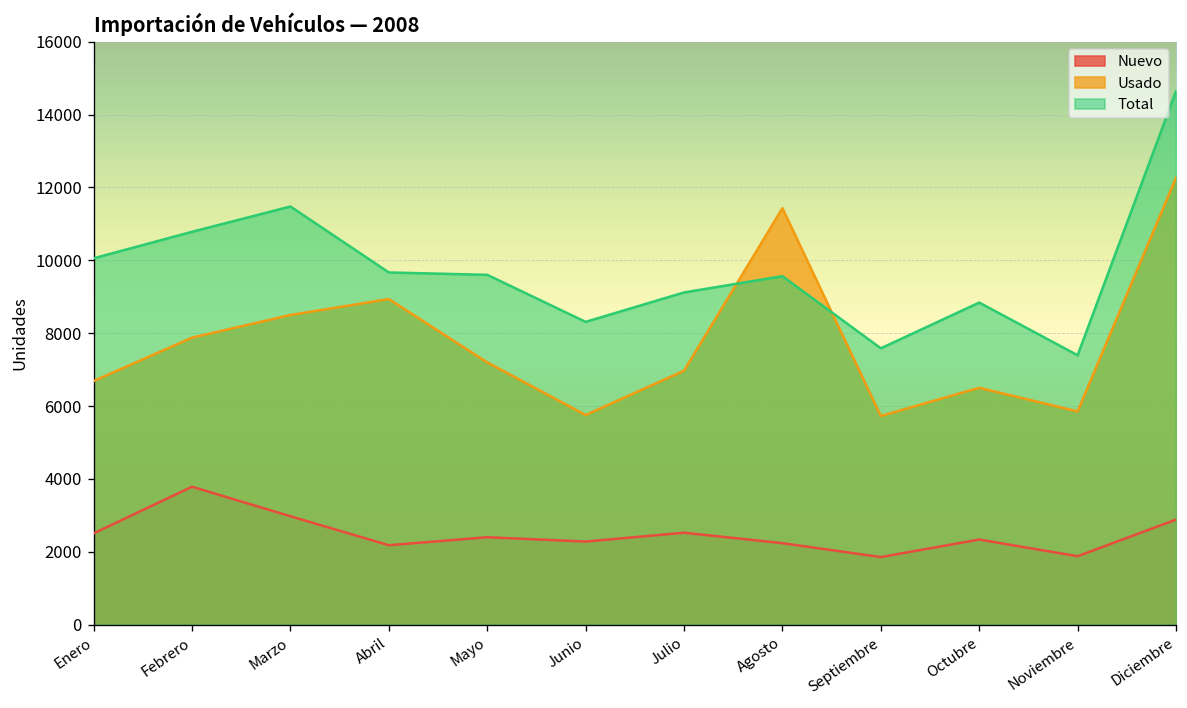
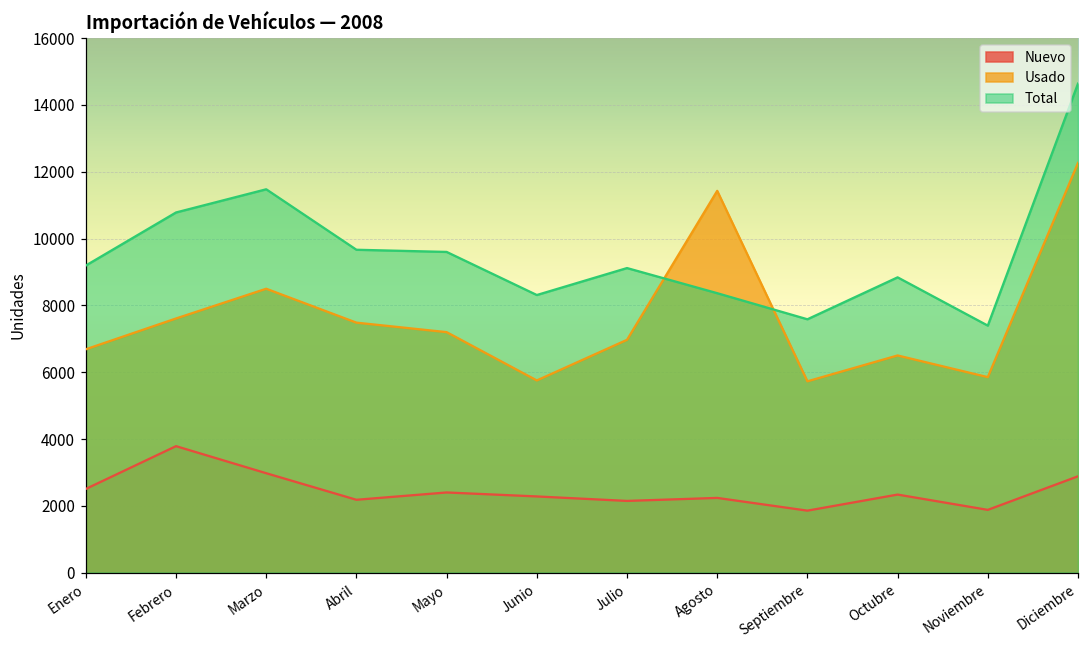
  {
    "Nuevo": {
      "Enero": 2500,
      "Febrero": 3800,
      "Marzo": 3000,
      "Abril": 2200,
      "Mayo": 2400,
      "Junio": 2300,
-     "Julio": 2500,
+     "Julio": 2100,
      "Agosto": 2200,
      "Septiembre": 1900,
      "Octubre": 2300,
      "Noviembre": 1900,
      "Diciembre": 2900
    },
    "Usado": {
      "Enero": 6700,
-     "Febrero": 7900,
+     "Febrero": 7600,
      "Marzo": 8500,
-     "Abril": 8900,
+     "Abril": 7500,
      "Mayo": 7200,
      "Junio": 5800,
      "Julio": 7000,
      "Agosto": 11400,
      "Septiembre": 5700,
      "Octubre": 6500,
      "Noviembre": 5900,
      "Diciembre": 12300
    },
    "Total": {
-     "Enero": 10100,
+     "Enero": 9200,
      "Febrero": 10800,
      "Marzo": 11500,
      "Abril": 9700,
      "Mayo": 9600,
      "Junio": 8300,
      "Julio": 9100,
-     "Agosto": 9600,
+     "Agosto": 8400,
      "Septiembre": 7600,
      "Octubre": 8800,
      "Noviembre": 7400,
      "Diciembre": 14600
    }
  }
